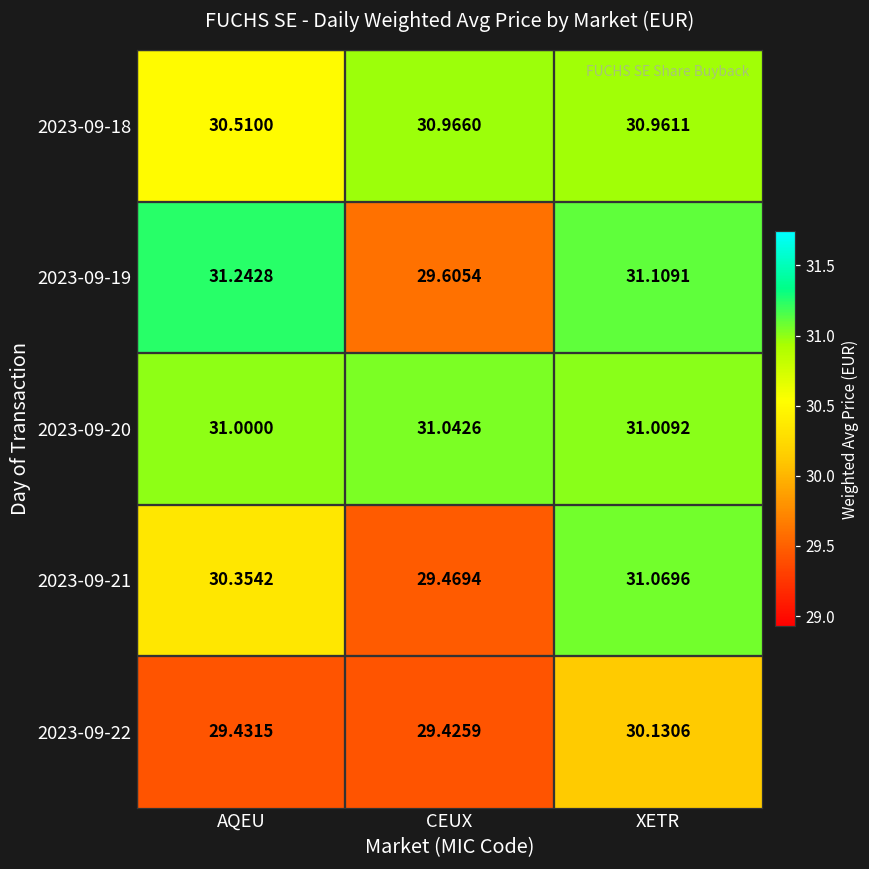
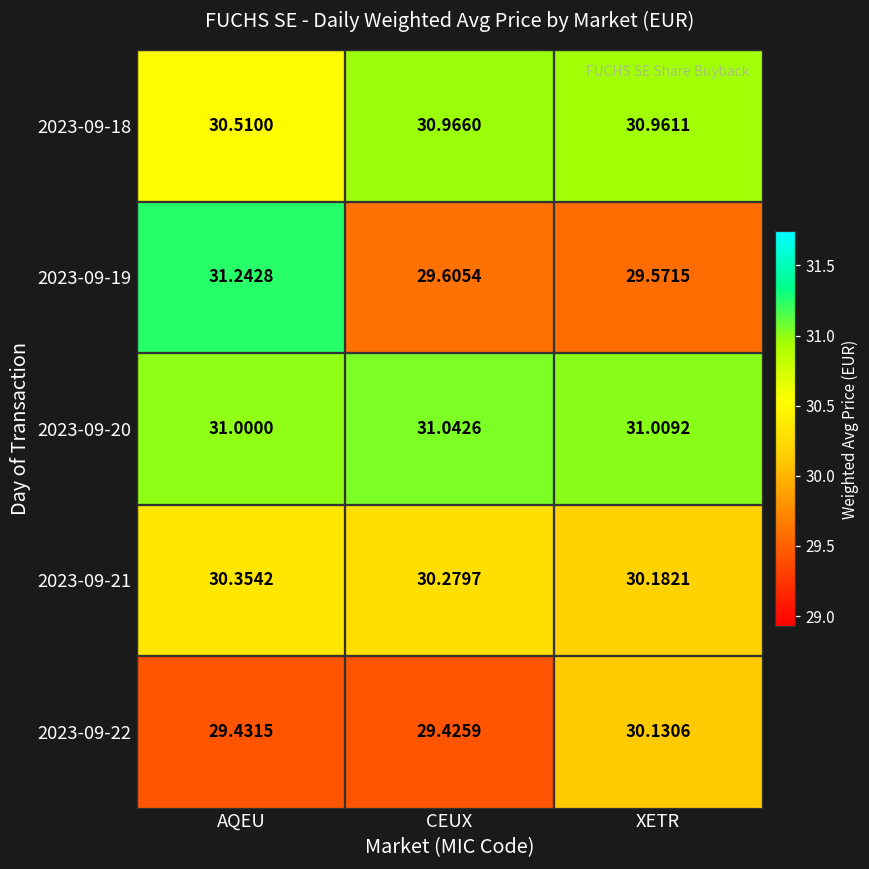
  {
    "2023-09-18": {
      "AQEU": 30.5100,
      "CEUX": 30.9660
    },
    "2023-09-19": {
      "AQEU": 31.2428,
      "CEUX": 29.6054,
-     "XETR": 31.1091
+     "XETR": 29.5715
    },
    "2023-09-20": {
      "AQEU": 31.0000,
      "CEUX": 31.0426,
      "XETR": 31.0092
    },
    "2023-09-21": {
      "AQEU": 30.3542,
-     "CEUX": 29.4694,
-     "XETR": 31.0696
+     "CEUX": 30.2797,
+     "XETR": 30.1821
    },
    "2023-09-22": {
      "AQEU": 29.4315,
      "CEUX": 29.4259,
      "XETR": 30.1306
    }
  }
